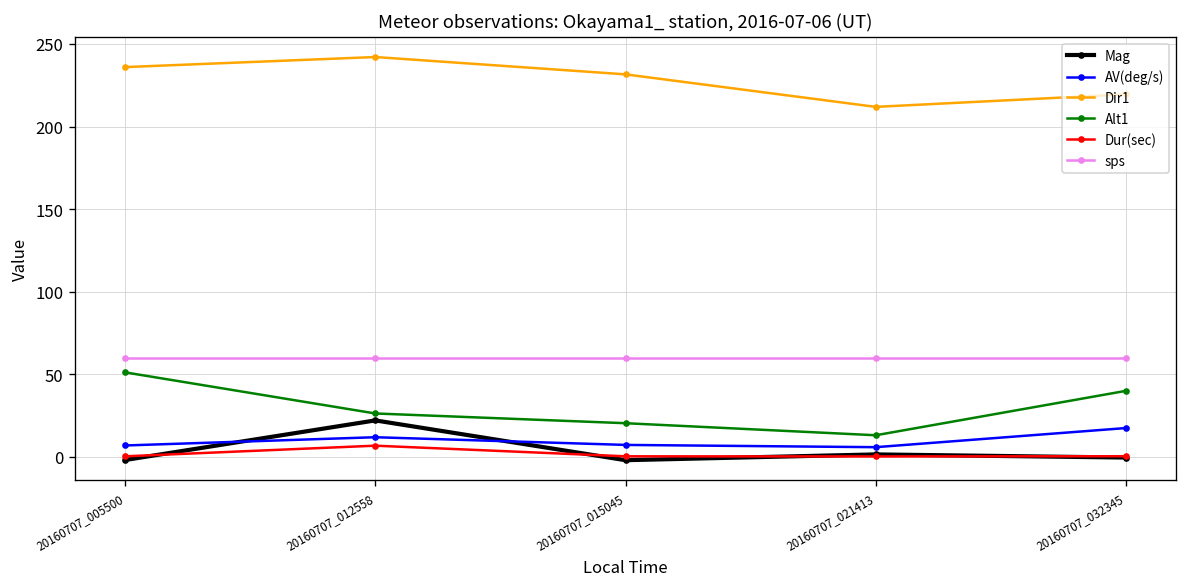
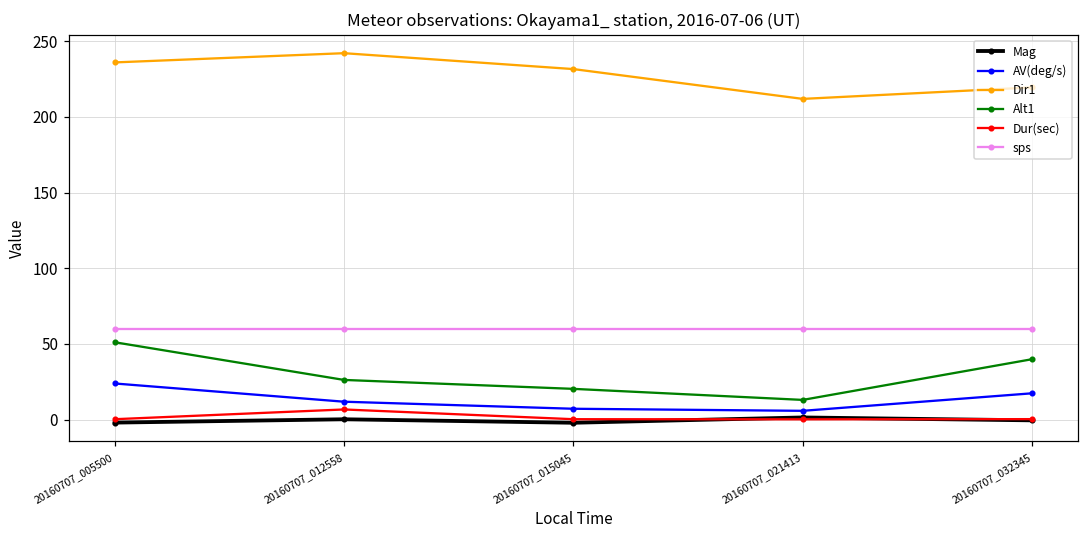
  {
    "Mag": {
      "20160707_005500": -2,
-     "20160707_012558": 22,
+     "20160707_012558": 0,
      "20160707_015045": -2
    },
    "AV(deg/s)": {
-     "20160707_005500": 7,
+     "20160707_005500": 24,
      "20160707_012558": 12,
      "20160707_015045": 7,
      "20160707_021413": 6,
      "20160707_032345": 17
    },
    "Dir1": {
      "20160707_005500": 236,
      "20160707_012558": 242,
      "20160707_015045": 232,
      "20160707_021413": 212
    },
    "Alt1": {
      "20160707_005500": 51,
      "20160707_012558": 26,
      "20160707_015045": 20,
      "20160707_021413": 13,
      "20160707_032345": 40
    },
    "Dur(sec)": {
      "20160707_005500": 0,
      "20160707_012558": 7,
      "20160707_015045": 0
    },
    "sps": {
      "20160707_005500": 60,
      "20160707_012558": 60,
      "20160707_015045": 60,
      "20160707_021413": 60,
      "20160707_032345": 60
    }
  }
